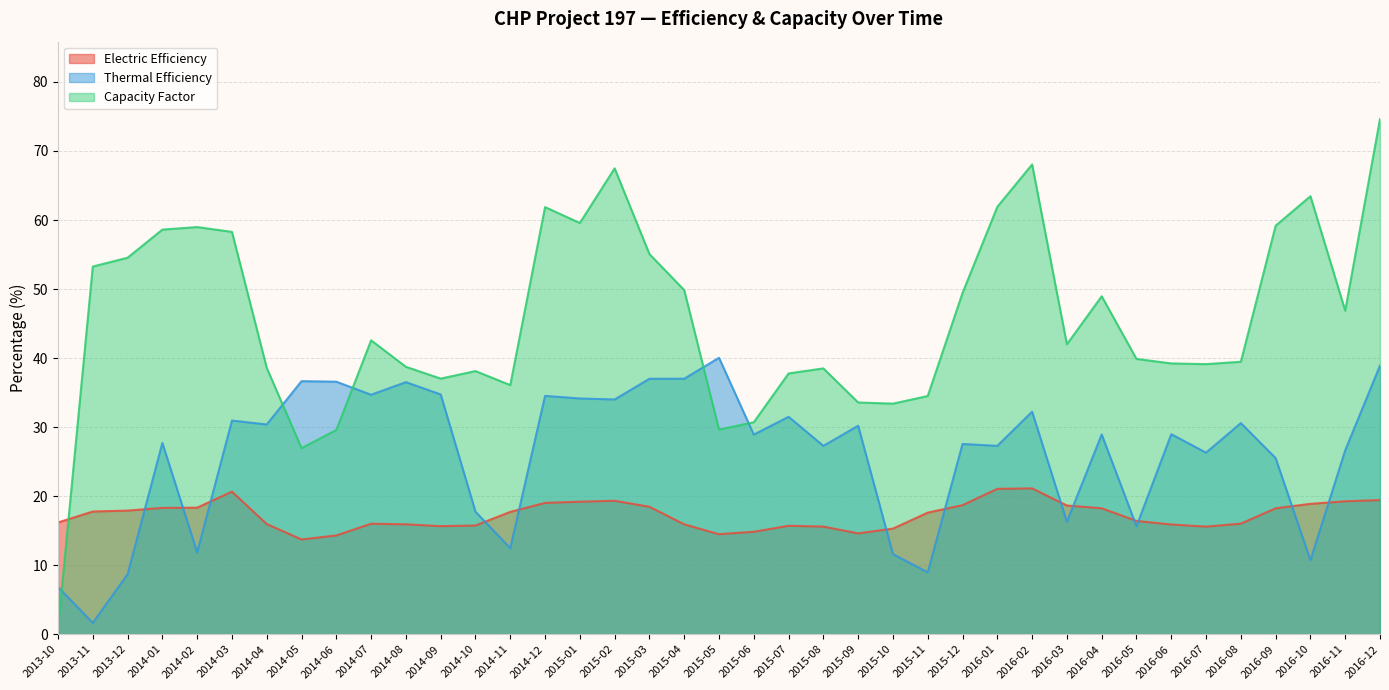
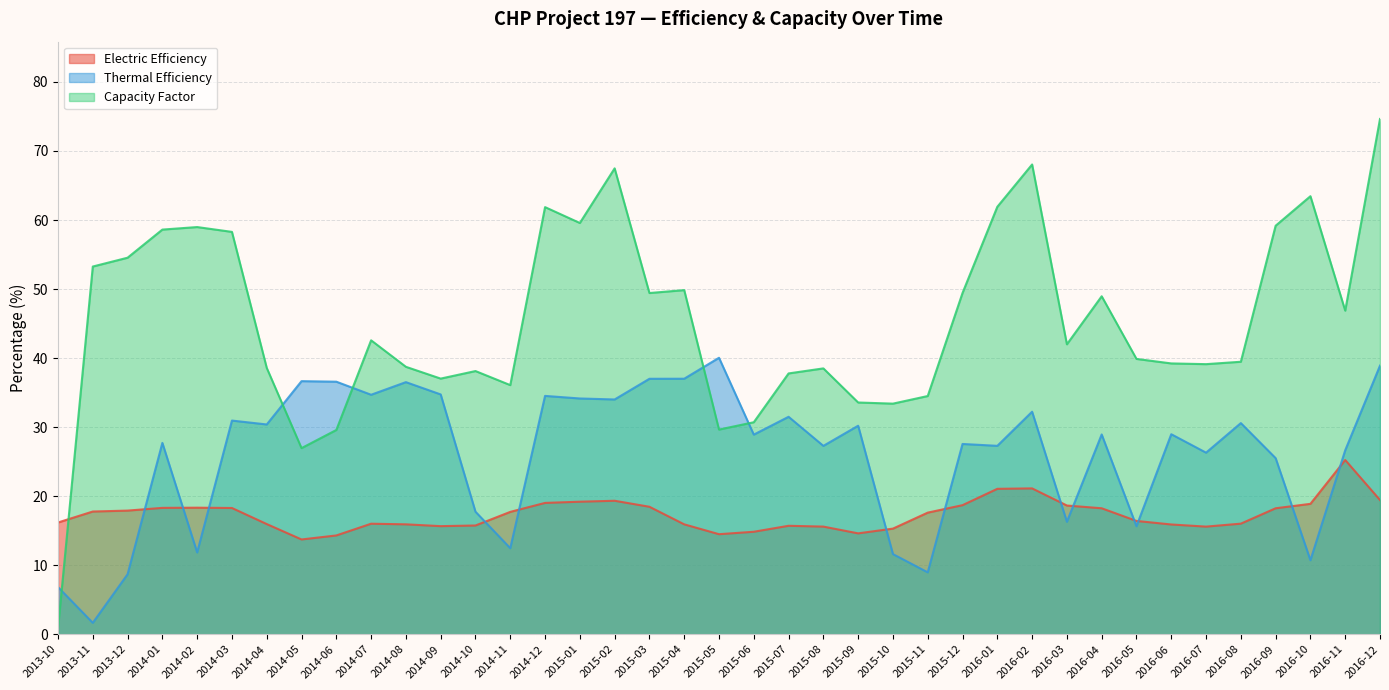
  {
    "Electric Efficiency": {
      "2013-10": 16,
      "2013-11": 18,
      "2013-12": 18,
      "2014-01": 18,
      "2014-02": 18,
-     "2014-03": 21,
+     "2014-03": 18,
      "2014-04": 16,
      "2014-05": 14,
      "2014-06": 14,
      "2014-07": 16,
      "2014-08": 16,
      "2014-09": 16,
      "2014-10": 16,
      "2014-11": 18,
      "2014-12": 19,
      "2015-01": 19,
      "2015-02": 19,
      "2015-03": 18,
      "2015-04": 16,
      "2015-05": 14,
      "2015-06": 15,
      "2015-07": 16,
      "2015-08": 16,
      "2015-09": 15,
      "2015-10": 15,
      "2015-11": 18,
      "2015-12": 19,
      "2016-01": 21,
      "2016-02": 21,
      "2016-03": 19,
      "2016-04": 18,
      "2016-05": 16,
      "2016-06": 16,
      "2016-07": 16,
      "2016-08": 16,
      "2016-09": 18,
      "2016-10": 19,
-     "2016-11": 19,
+     "2016-11": 25,
      "2016-12": 19
    },
    "Thermal Efficiency": {
      "2013-10": 7,
      "2013-11": 2,
      "2013-12": 9,
      "2014-01": 28,
      "2014-02": 12,
      "2014-03": 31,
      "2014-04": 30,
      "2014-05": 37,
      "2014-06": 37,
      "2014-07": 35,
      "2014-08": 37,
      "2014-09": 35,
      "2014-10": 18,
      "2014-11": 12,
      "2014-12": 35,
      "2015-01": 34,
      "2015-02": 34,
      "2015-03": 37,
      "2015-04": 37,
      "2015-05": 40,
      "2015-06": 29,
      "2015-07": 31,
      "2015-08": 27,
      "2015-09": 30,
      "2015-10": 12,
      "2015-11": 9,
      "2015-12": 28,
      "2016-01": 27,
      "2016-02": 32,
      "2016-03": 16,
      "2016-04": 29,
      "2016-05": 16,
      "2016-06": 29,
      "2016-07": 26,
      "2016-08": 31,
      "2016-09": 26,
      "2016-10": 11,
      "2016-11": 27,
      "2016-12": 39
    },
    "Capacity Factor": {
      "2013-10": 1,
      "2013-11": 53,
      "2013-12": 55,
      "2014-01": 59,
      "2014-02": 59,
      "2014-03": 58,
      "2014-04": 39,
      "2014-05": 27,
      "2014-06": 30,
      "2014-07": 43,
      "2014-08": 39,
      "2014-09": 37,
      "2014-10": 38,
      "2014-11": 36,
      "2014-12": 62,
      "2015-01": 60,
      "2015-02": 67,
-     "2015-03": 55,
+     "2015-03": 49,
      "2015-04": 50,
      "2015-05": 30,
      "2015-06": 31,
      "2015-07": 38,
      "2015-08": 39,
      "2015-09": 34,
      "2015-10": 33,
      "2015-11": 35,
      "2015-12": 49,
      "2016-01": 62,
      "2016-02": 68,
      "2016-03": 42,
      "2016-04": 49,
      "2016-05": 40,
      "2016-06": 39,
      "2016-07": 39,
      "2016-08": 39,
      "2016-09": 59,
      "2016-10": 63,
      "2016-11": 47,
      "2016-12": 75
    }
  }
